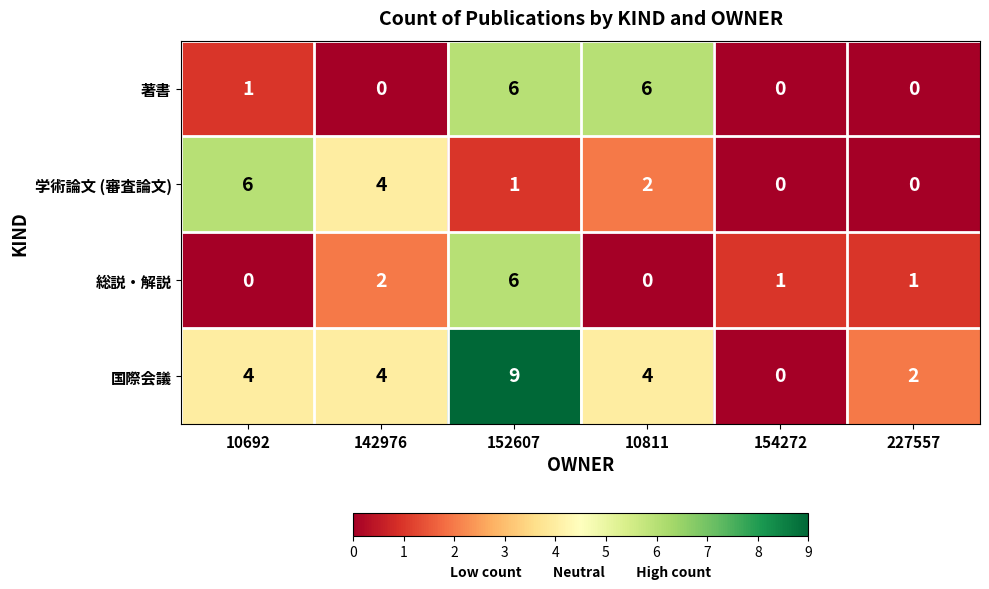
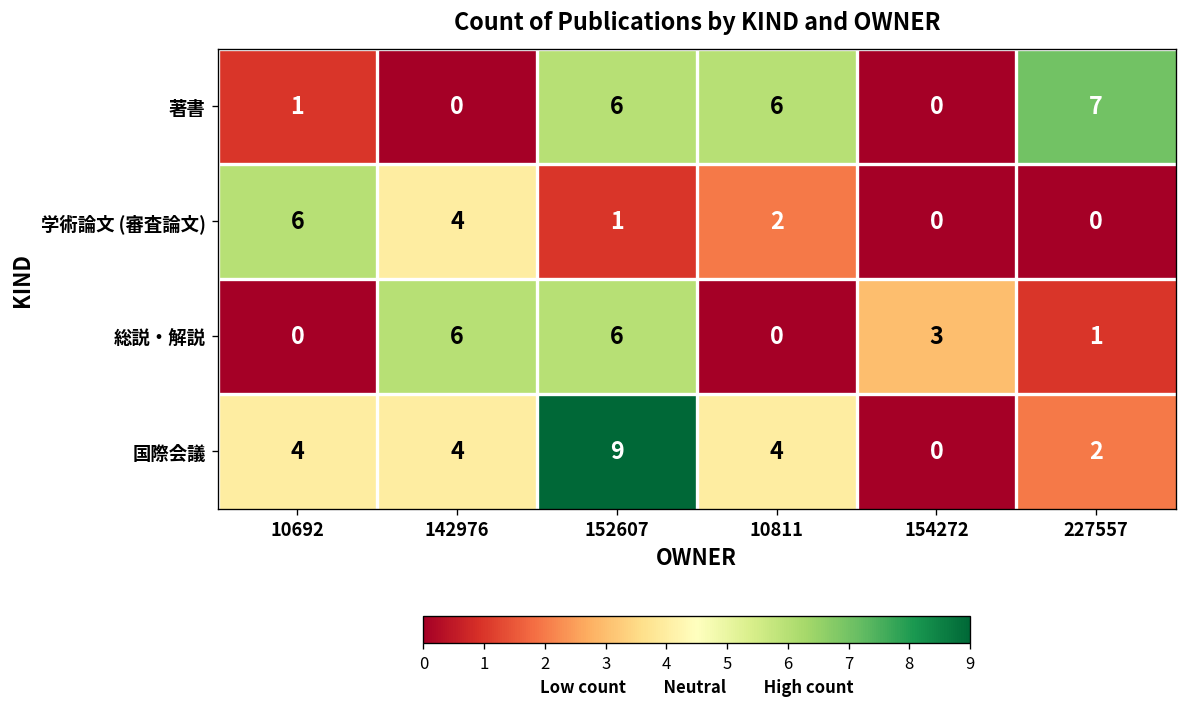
  {
    "著書": {
      "10692": 1,
      "142976": 0,
      "152607": 6,
      "10811": 6,
      "154272": 0,
-     "227557": 0
+     "227557": 7
    },
    "学術論文 (審査論文)": {
      "10692": 6,
      "142976": 4,
      "152607": 1,
      "10811": 2,
      "154272": 0,
      "227557": 0
    },
    "総説・解説": {
      "10692": 0,
-     "142976": 2,
+     "142976": 6,
      "152607": 6,
      "10811": 0,
-     "154272": 1,
+     "154272": 3,
      "227557": 1
    },
    "国際会議": {
      "10692": 4,
      "142976": 4,
      "152607": 9,
      "10811": 4,
      "154272": 0,
      "227557": 2
    }
  }
